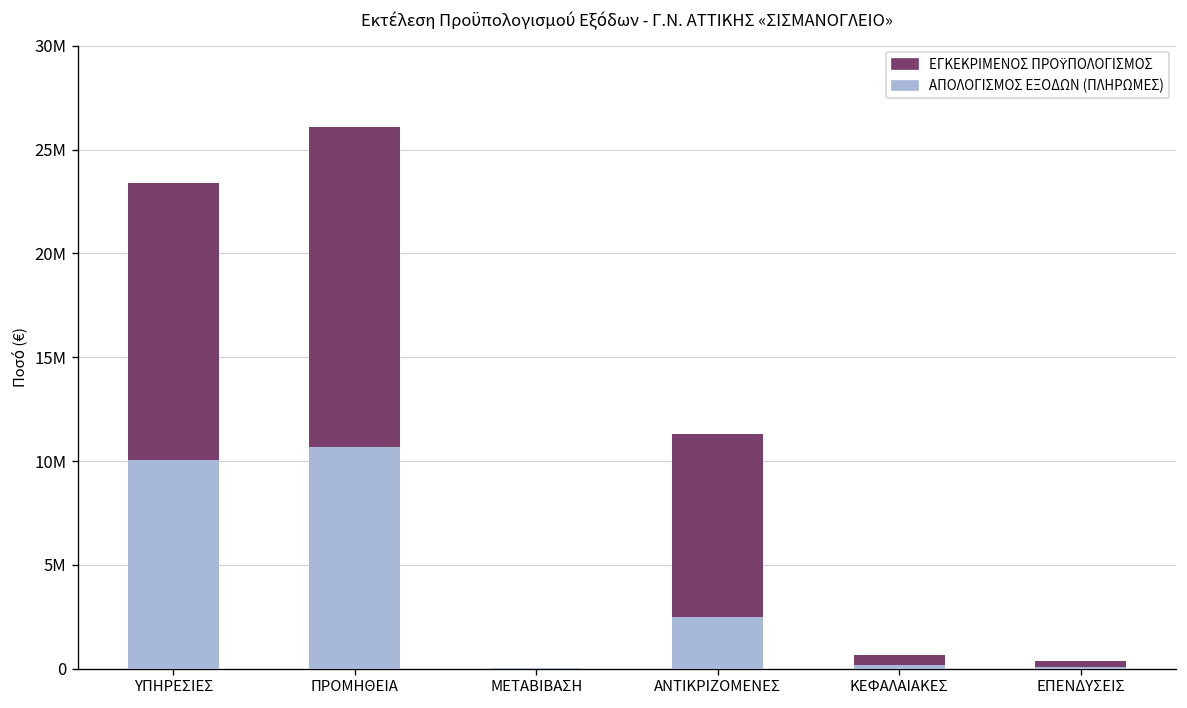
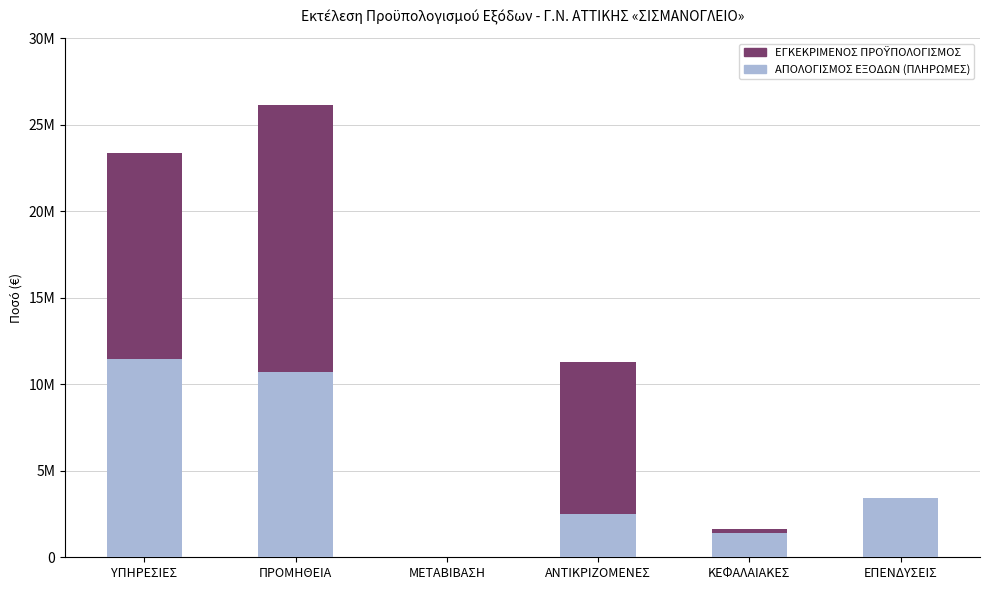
  {
    "ΕΓΚΕΚΡΙΜΕΝΟΣ ΠΡΟΫΠΟΛΟΓΙΣΜΟΣ": {
      "ΥΠΗΡΕΣΙΕΣ": 23400000,
      "ΠΡΟΜΗΘΕΙΑ": 26100000,
      "ΑΝΤΙΚΡΙΖΟΜΕΝΕΣ": 11300000,
-     "ΚΕΦΑΛΑΙΑΚΕΣ": 700000
+     "ΚΕΦΑΛΑΙΑΚΕΣ": 1600000
    },
    "ΑΠΟΛΟΓΙΣΜΟΣ ΕΞΟΔΩΝ (ΠΛΗΡΩΜΕΣ)": {
-     "ΥΠΗΡΕΣΙΕΣ": 10100000,
-     "ΚΕΦΑΛΑΙΑΚΕΣ": 200000,
-     "ΕΠΕΝΔΥΣΕΙΣ": 100000
+     "ΥΠΗΡΕΣΙΕΣ": 11400000,
+     "ΚΕΦΑΛΑΙΑΚΕΣ": 1400000,
+     "ΕΠΕΝΔΥΣΕΙΣ": 3500000
    }
  }
